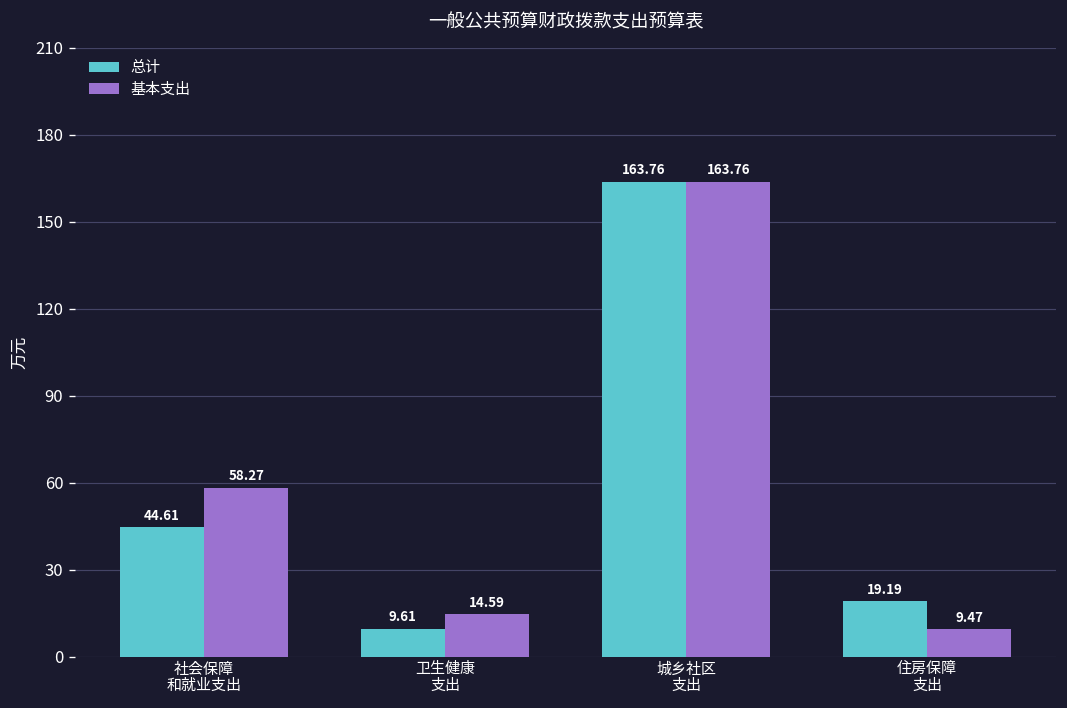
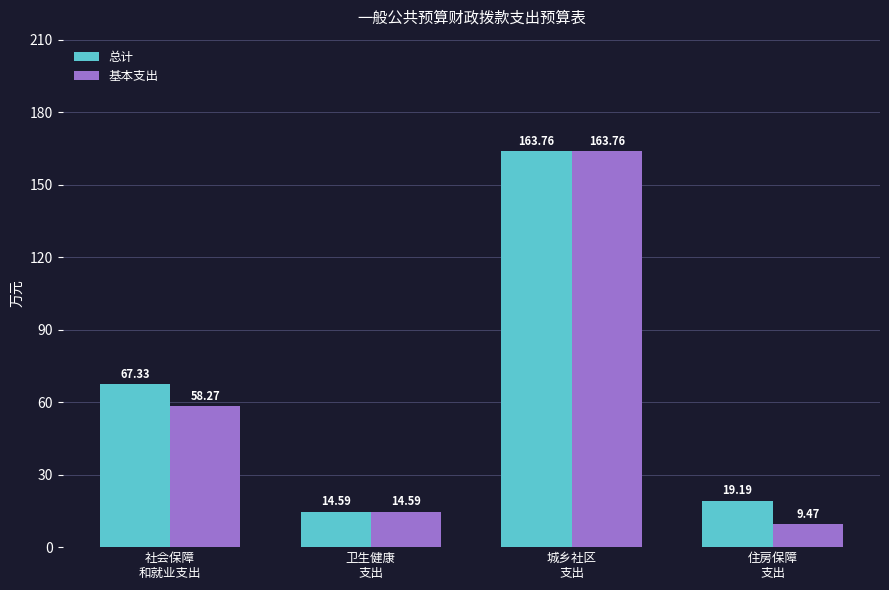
  {
    "总计": {
-     "社会保障 和就业支出": 44.61,
-     "卫生健康 支出": 9.61,
+     "社会保障 和就业支出": 67.33,
+     "卫生健康 支出": 14.59,
      "城乡社区 支出": 163.76,
      "住房保障 支出": 19.19
    },
    "基本支出": {
      "社会保障 和就业支出": 58.27,
      "卫生健康 支出": 14.59,
      "城乡社区 支出": 163.76,
      "住房保障 支出": 9.47
    }
  }
